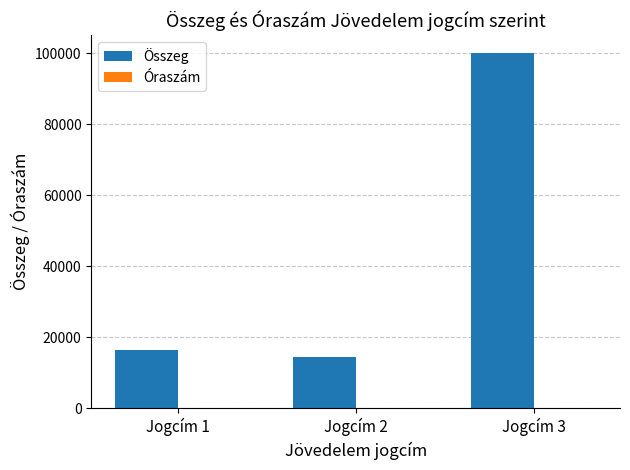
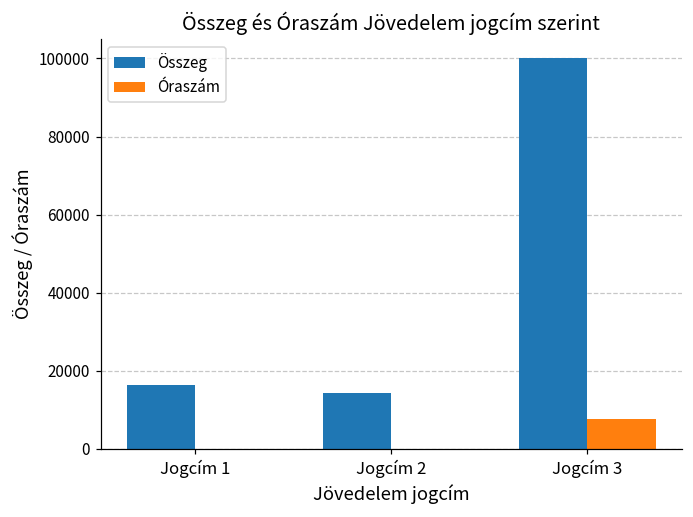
  {
    "Összeg": {
      "Jogcím 1": 16000,
      "Jogcím 2": 14000,
      "Jogcím 3": 100000
    },
    "Óraszám": {
      "Jogcím 1": 0,
      "Jogcím 2": 0,
-     "Jogcím 3": 0
+     "Jogcím 3": 8000
    }
  }
